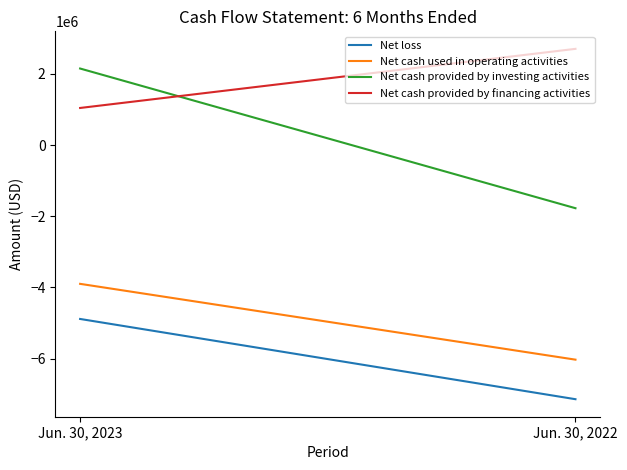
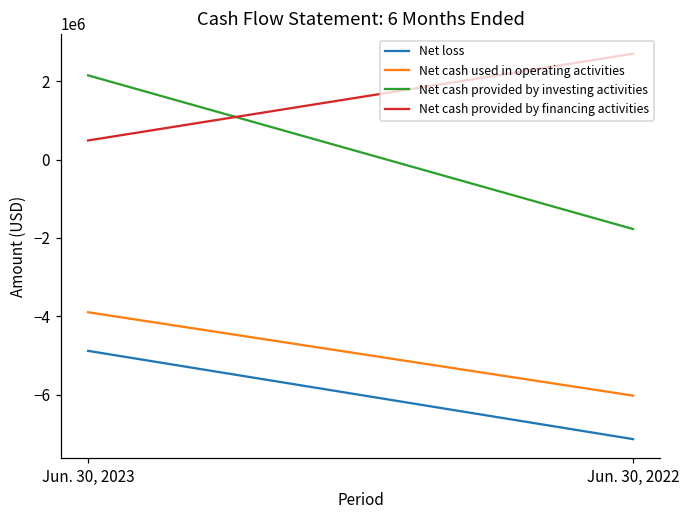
  {
    "Net loss": {
      "Jun. 30, 2023": -4900000,
      "Jun. 30, 2022": -7100000
    },
    "Net cash used in operating activities": {
      "Jun. 30, 2023": -3900000,
      "Jun. 30, 2022": -6000000
    },
    "Net cash provided by investing activities": {
      "Jun. 30, 2023": 2100000,
      "Jun. 30, 2022": -1800000
    },
    "Net cash provided by financing activities": {
-     "Jun. 30, 2023": 1000000
+     "Jun. 30, 2023": 500000
    }
  }
